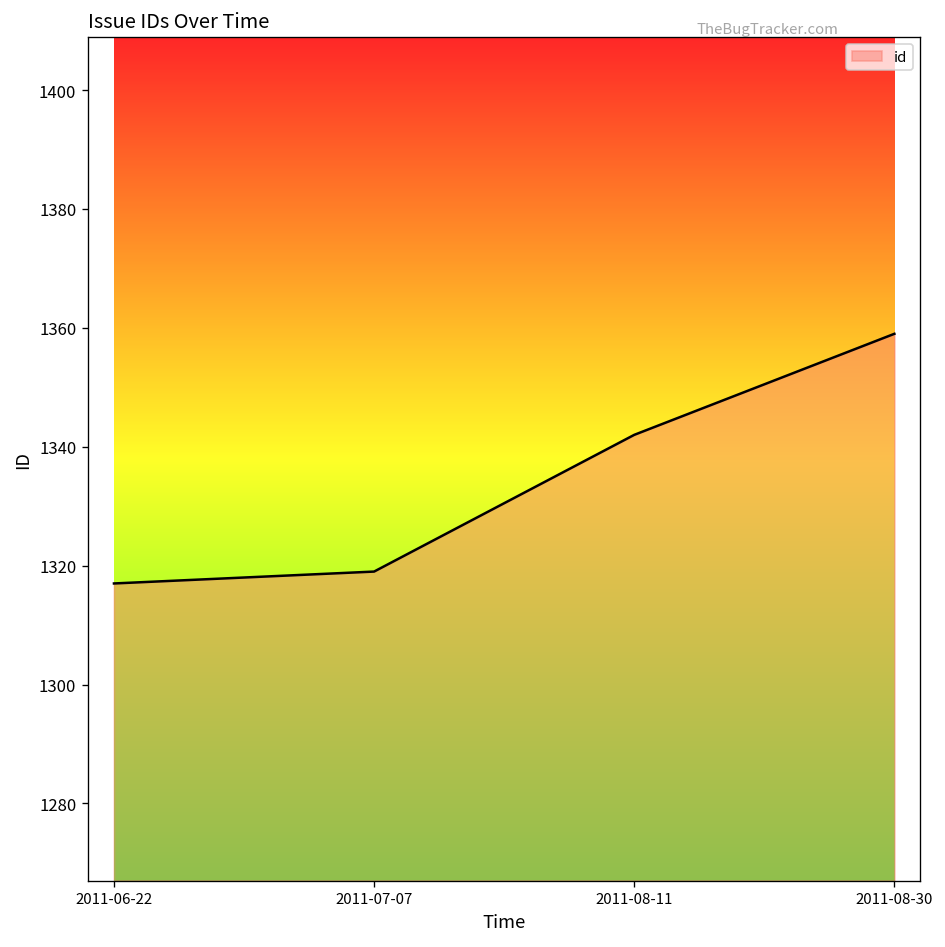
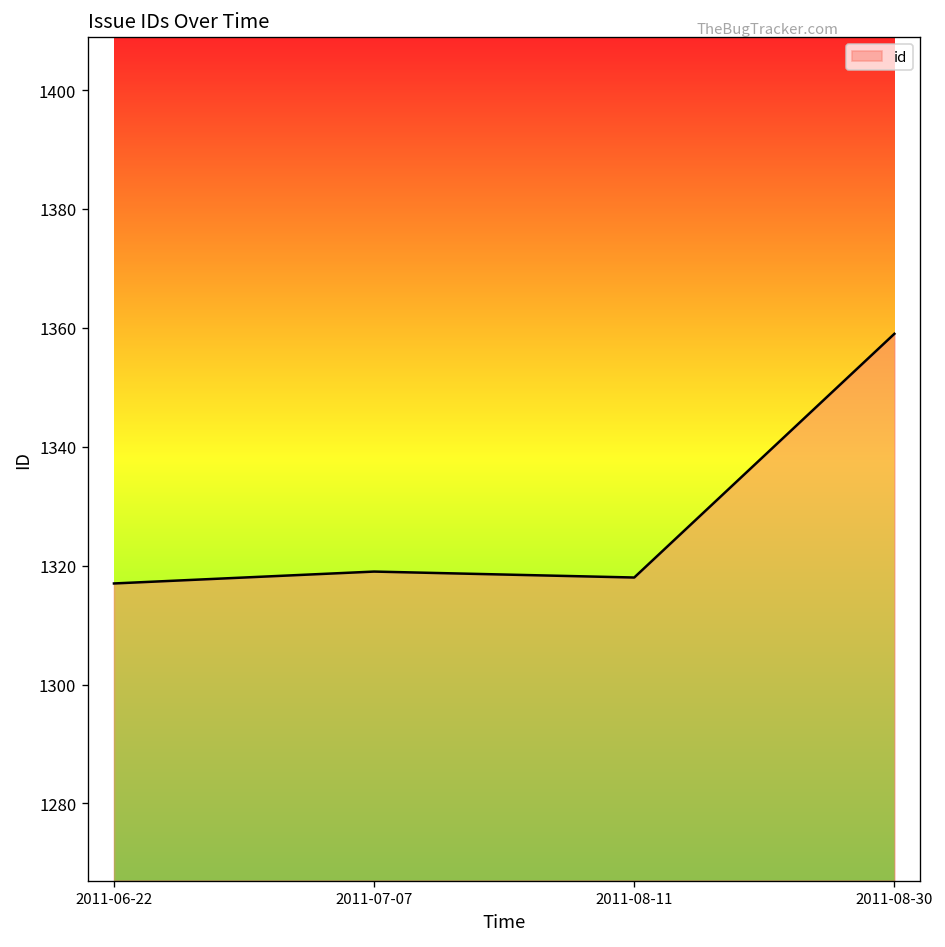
  {
    "2011-06-22": 1317,
    "2011-07-07": 1319,
-   "2011-08-11": 1342,
+   "2011-08-11": 1318,
    "2011-08-30": 1359
  }
